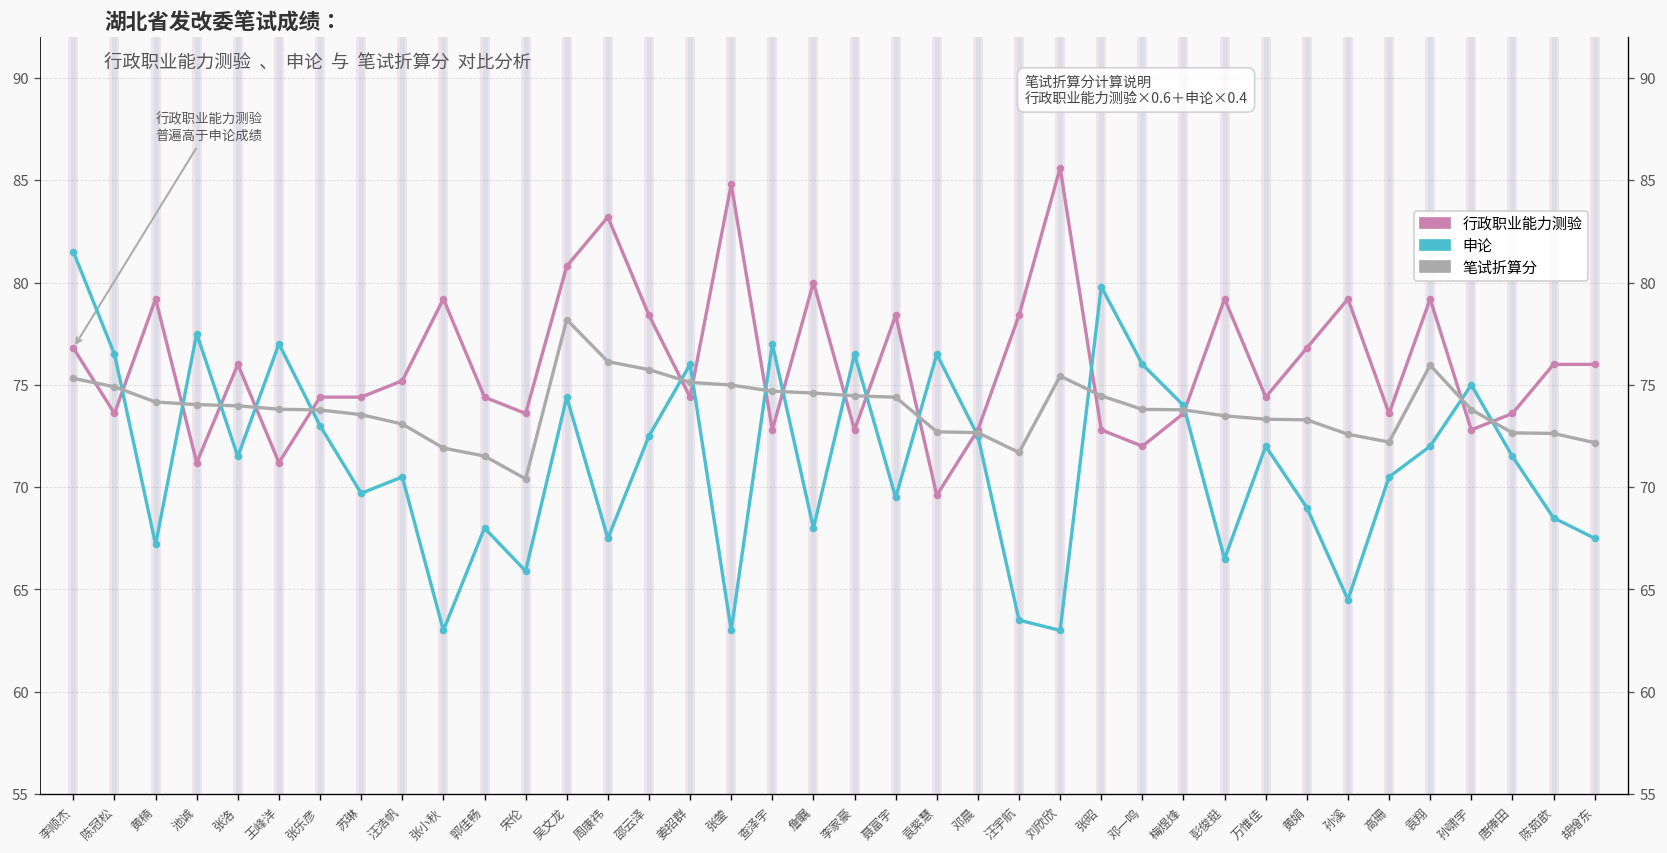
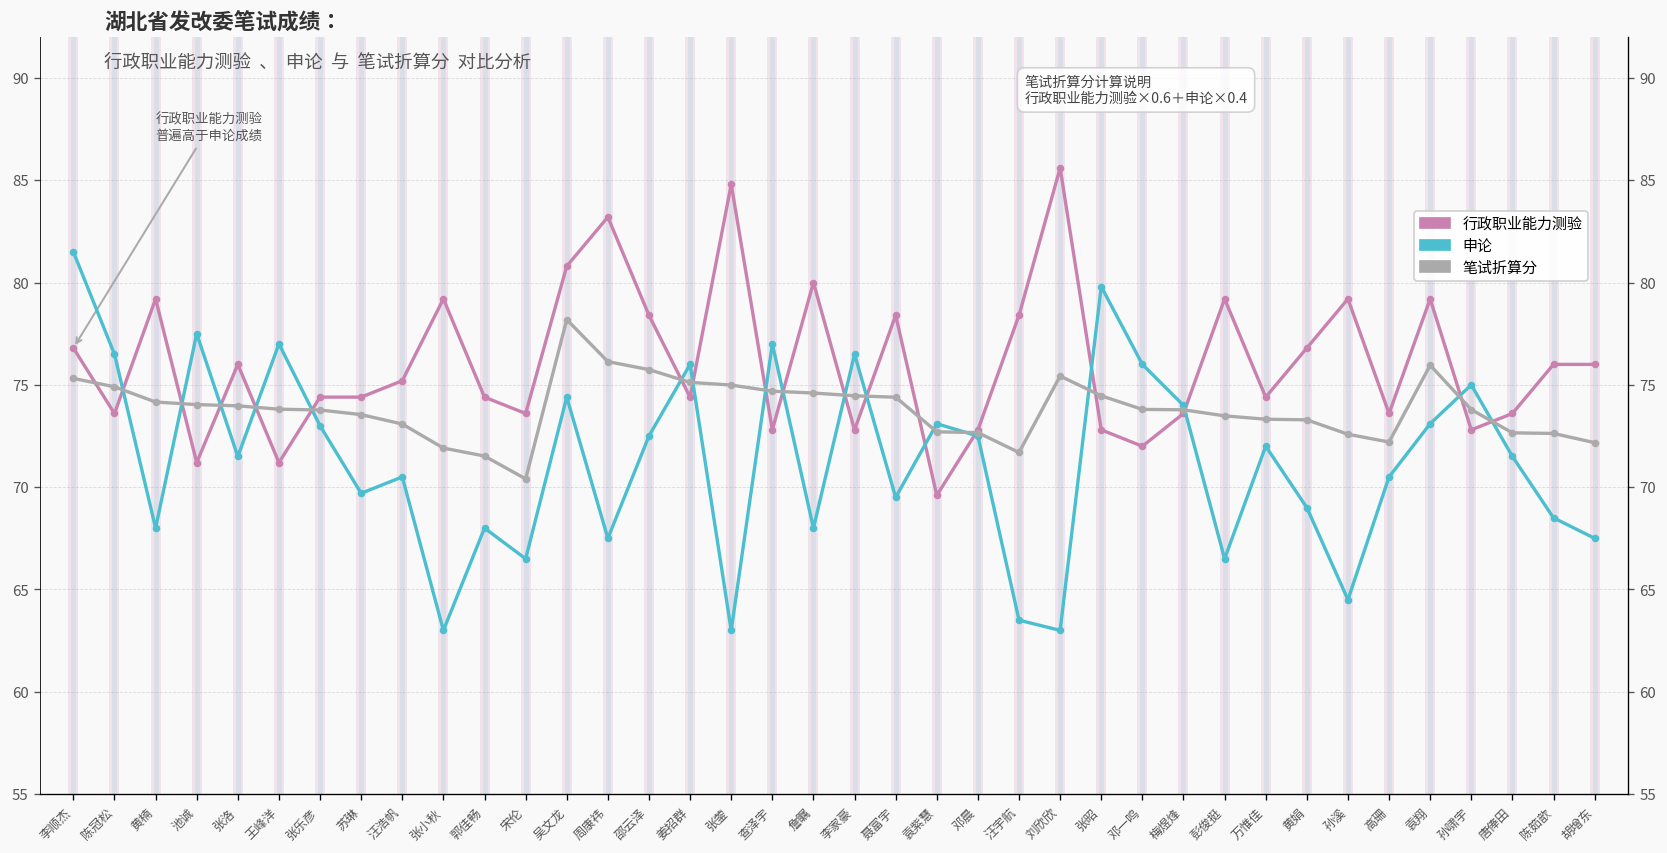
  {
    "申论": {
      "李顺杰": 81.5,
      "陈冠松": 76.5,
-     "黄楠": 67.2,
+     "黄楠": 68.0,
      "池诚": 77.5,
      "张洛": 71.5,
      "王峰洋": 77.0,
      "张乐彦": 73.0,
      "苏琳": 69.7,
      "汪浩帆": 70.5,
      "张小秋": 63.0,
      "郭佳畅": 68.0,
-     "宋伦": 65.9,
+     "宋伦": 66.5,
      "吴文龙": 74.4,
      "周康祎": 67.5,
      "邵云泽": 72.5,
      "姜招群": 76.0,
      "张蓥": 63.0,
      "查泽宇": 77.0,
      "詹瞩": 68.0,
      "李家豪": 76.5,
      "聂富宇": 69.5,
-     "袁紫慧": 76.5,
+     "袁紫慧": 73.1,
      "邓晨": 72.5,
      "汪宇航": 63.5,
      "刘欣欣": 63.0,
      "张昭": 79.8,
      "邓一鸣": 76.0,
      "梅煜烽": 74.0,
      "彭俊挺": 66.5,
      "万惟佳": 72.0,
      "黄娟": 69.0,
      "孙溪": 64.5,
      "高珊": 70.5,
-     "袁翔": 72.0,
+     "袁翔": 73.1,
      "孙啸宇": 75.0,
      "唐俸田": 71.5,
      "陈筎歆": 68.5,
      "胡增东": 67.5
    }
  }
